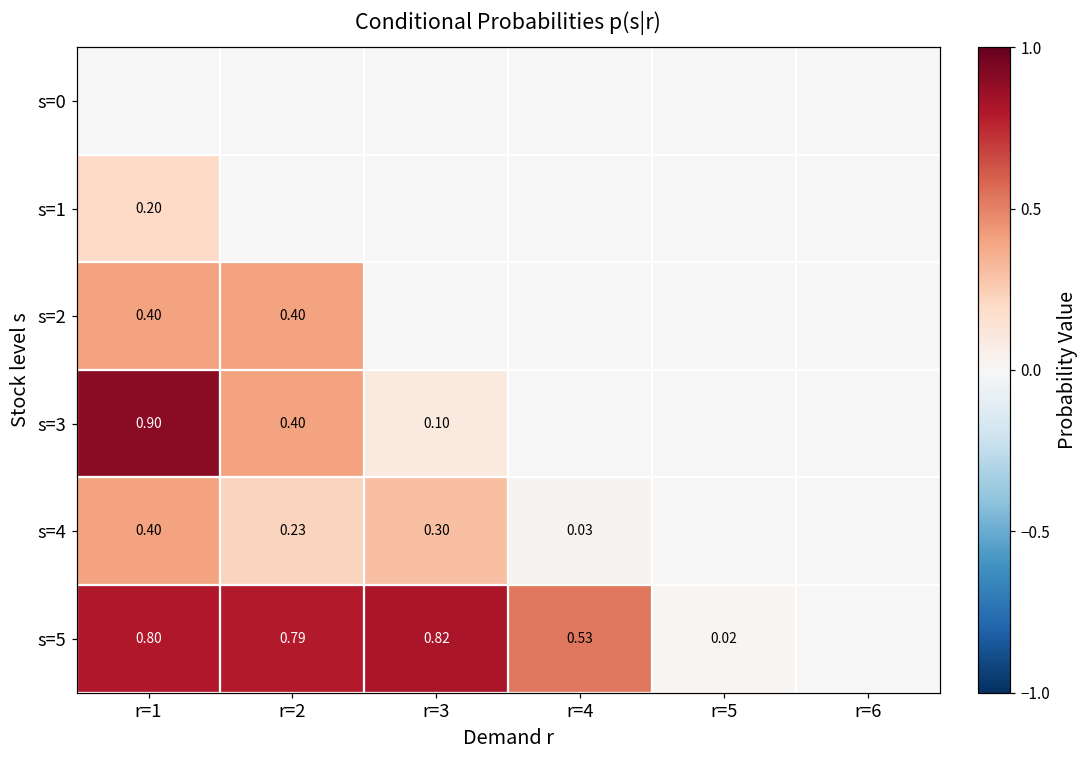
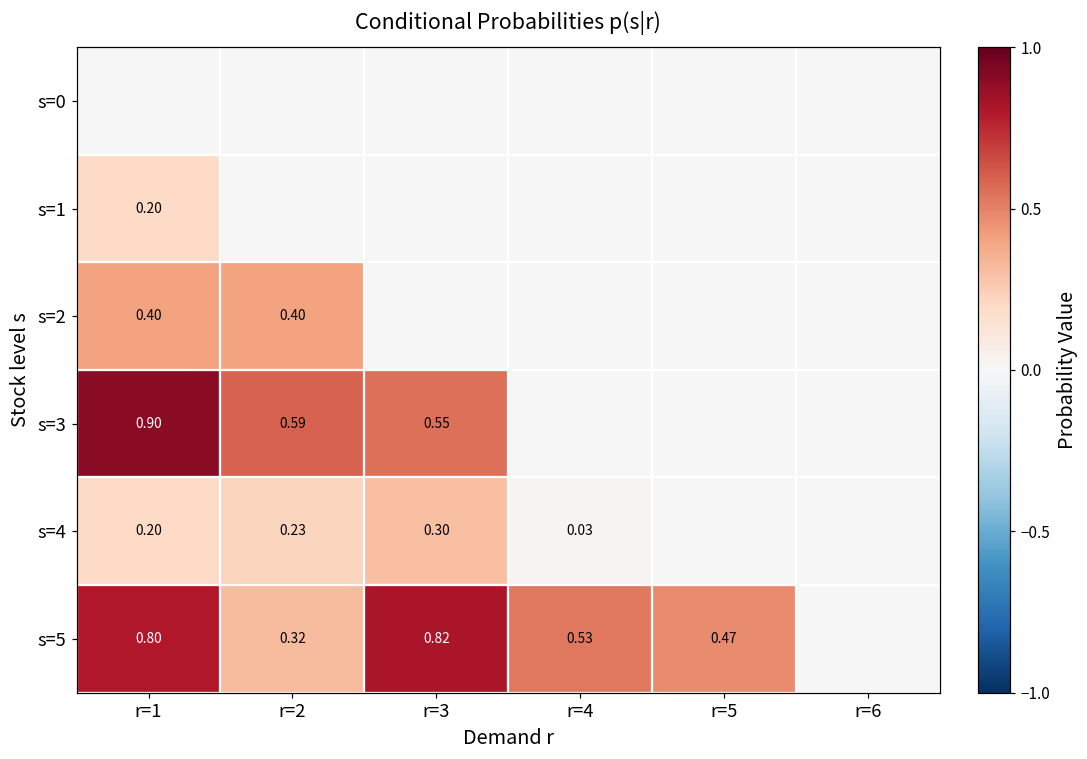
  {
    "s=1": {
      "r=1": 0.20
    },
    "s=2": {
      "r=1": 0.40,
      "r=2": 0.40
    },
    "s=3": {
      "r=1": 0.90,
-     "r=2": 0.40,
-     "r=3": 0.10
+     "r=2": 0.59,
+     "r=3": 0.55
    },
    "s=4": {
-     "r=1": 0.40,
+     "r=1": 0.20,
      "r=2": 0.23,
      "r=3": 0.30,
      "r=4": 0.03
    },
    "s=5": {
      "r=1": 0.80,
-     "r=2": 0.79,
+     "r=2": 0.32,
      "r=3": 0.82,
      "r=4": 0.53,
-     "r=5": 0.02
+     "r=5": 0.47
    }
  }
